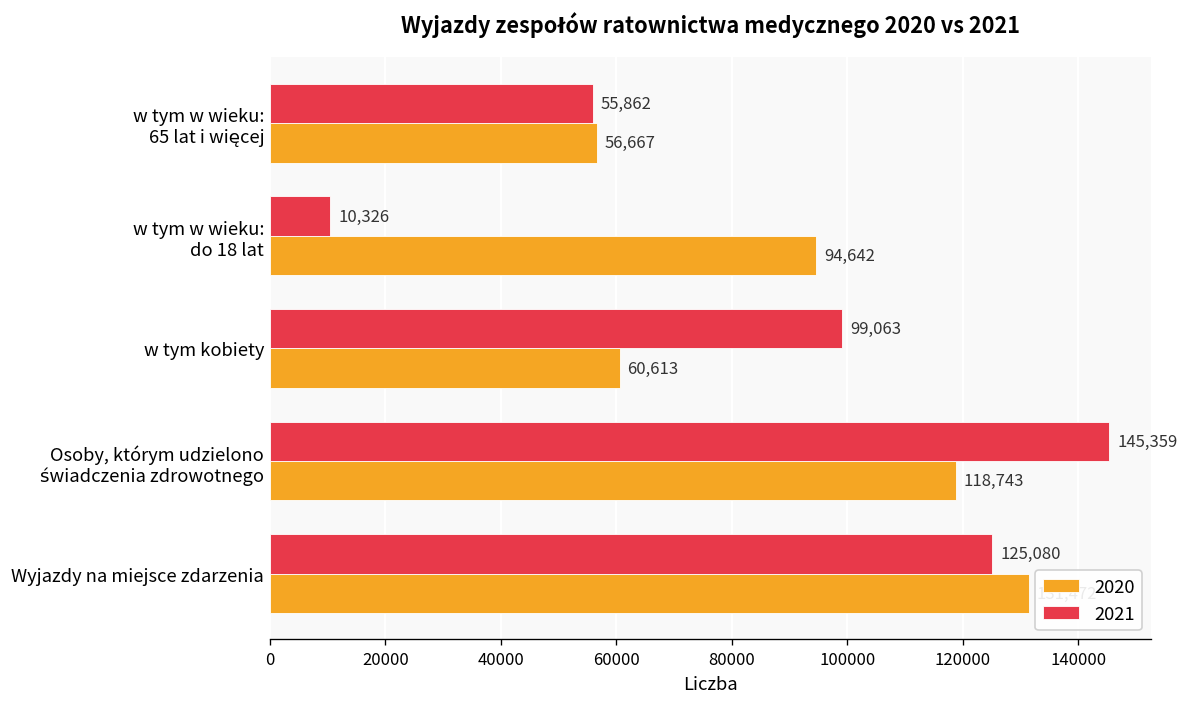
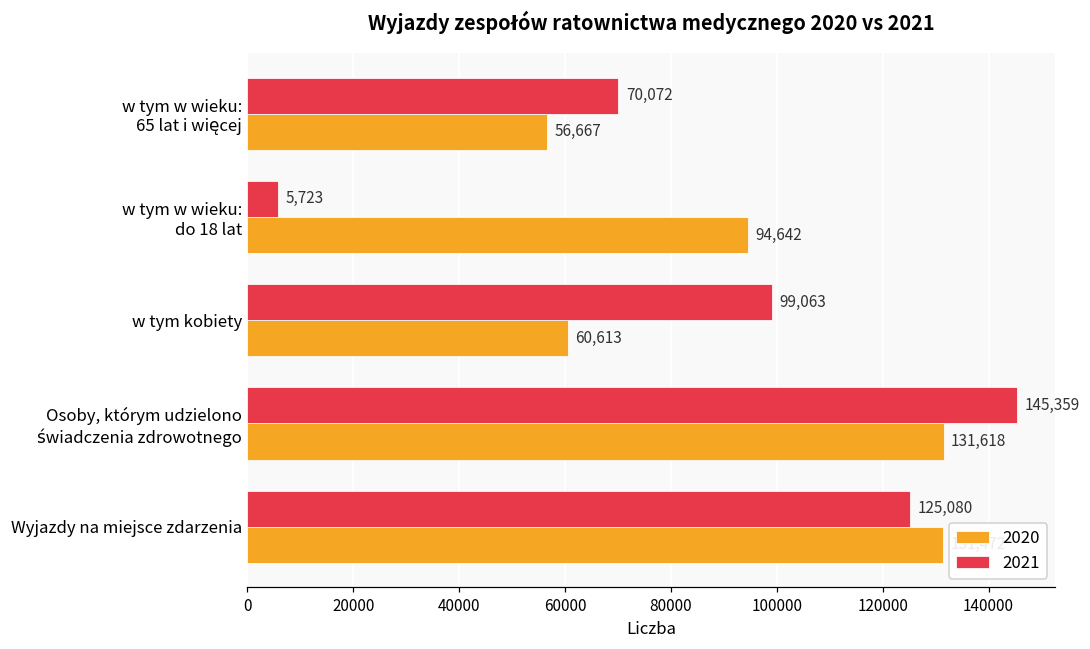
  {
    "2020": {
      "w tym w wieku: 65 lat i więcej": "56,667",
      "w tym w wieku: do 18 lat": "94,642",
      "w tym kobiety": "60,613",
-     "Osoby, którym udzielono świadczenia zdrowotnego": "118,743"
+     "Osoby, którym udzielono świadczenia zdrowotnego": "131,618"
    },
    "2021": {
-     "w tym w wieku: 65 lat i więcej": "55,862",
-     "w tym w wieku: do 18 lat": "10,326",
+     "w tym w wieku: 65 lat i więcej": "70,072",
+     "w tym w wieku: do 18 lat": "5,723",
      "w tym kobiety": "99,063",
      "Osoby, którym udzielono świadczenia zdrowotnego": "145,359",
      "Wyjazdy na miejsce zdarzenia": "125,080"
    }
  }
